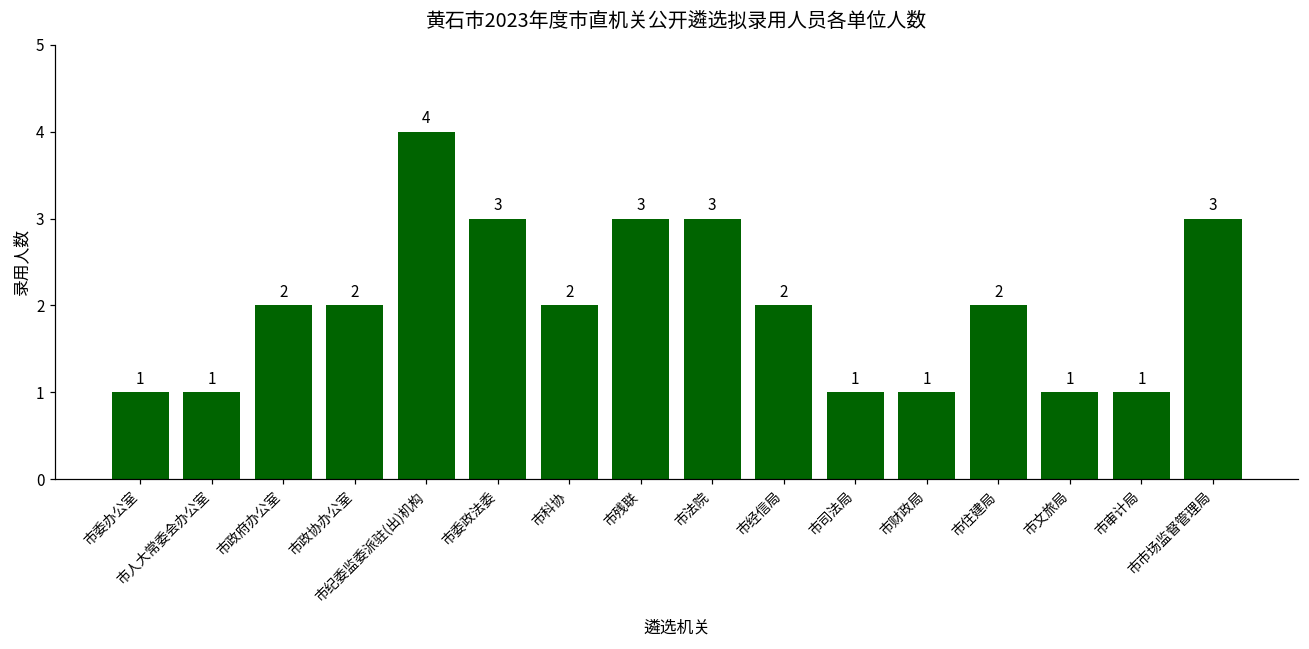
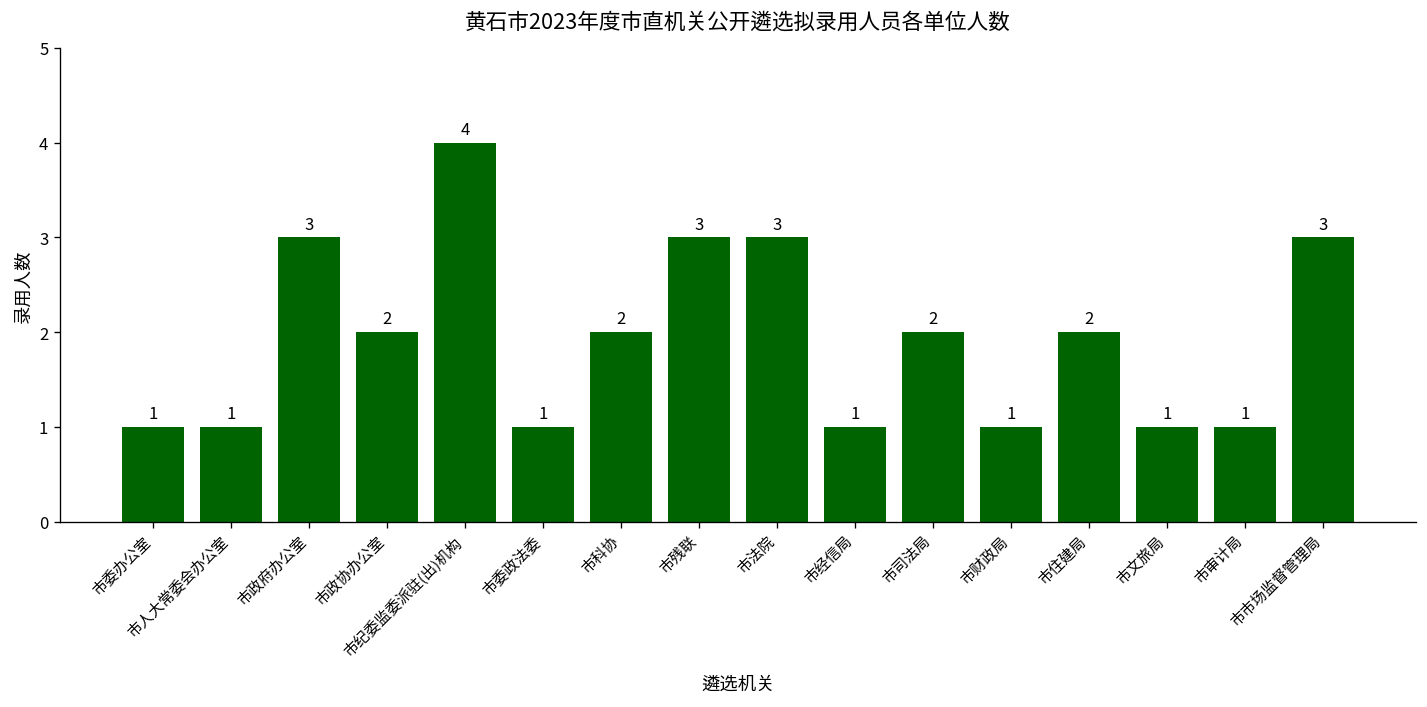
  {
    "市委办公室": 1,
    "市人大常委会办公室": 1,
-   "市政府办公室": 2,
+   "市政府办公室": 3,
    "市政协办公室": 2,
    "市纪委监委派驻(出)机构": 4,
-   "市委政法委": 3,
+   "市委政法委": 1,
    "市科协": 2,
    "市残联": 3,
    "市法院": 3,
-   "市经信局": 2,
-   "市司法局": 1,
+   "市经信局": 1,
+   "市司法局": 2,
    "市财政局": 1,
    "市住建局": 2,
    "市文旅局": 1,
    "市审计局": 1,
    "市市场监督管理局": 3
  }
